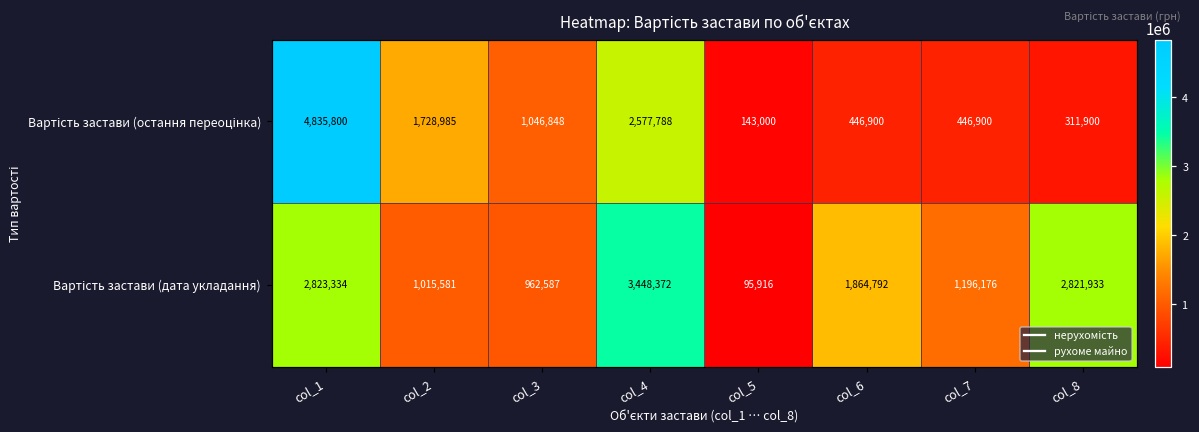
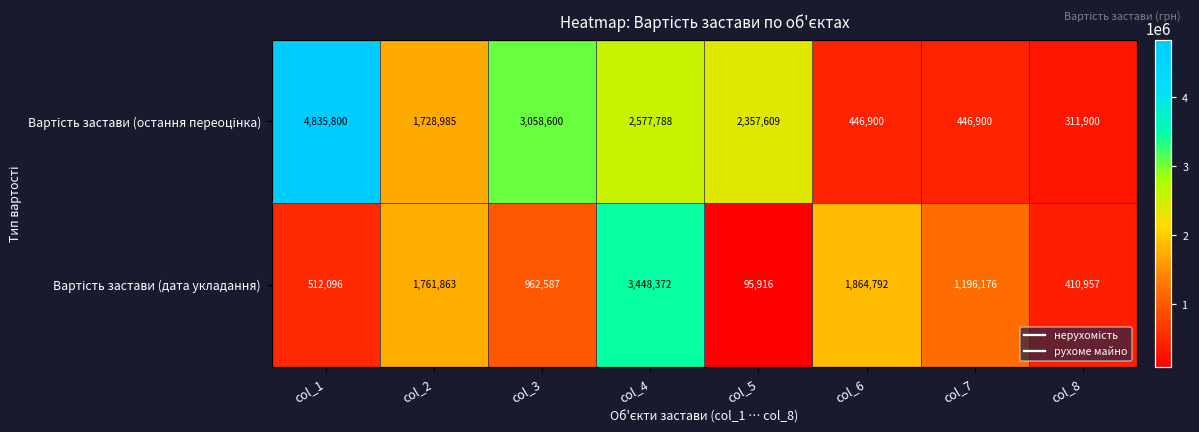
  {
    "Вартість застави (остання переоцінка)": {
      "col_1": "4,835,800",
      "col_2": "1,728,985",
-     "col_3": "1,046,848",
+     "col_3": "3,058,600",
      "col_4": "2,577,788",
-     "col_5": "143,000",
+     "col_5": "2,357,609",
      "col_6": "446,900",
      "col_7": "446,900",
      "col_8": "311,900"
    },
    "Вартість застави (дата укладання)": {
-     "col_1": "2,823,334",
-     "col_2": "1,015,581",
+     "col_1": "512,096",
+     "col_2": "1,761,863",
      "col_3": "962,587",
      "col_4": "3,448,372",
      "col_5": "95,916",
      "col_6": "1,864,792",
      "col_7": "1,196,176",
-     "col_8": "2,821,933"
+     "col_8": "410,957"
    }
  }
